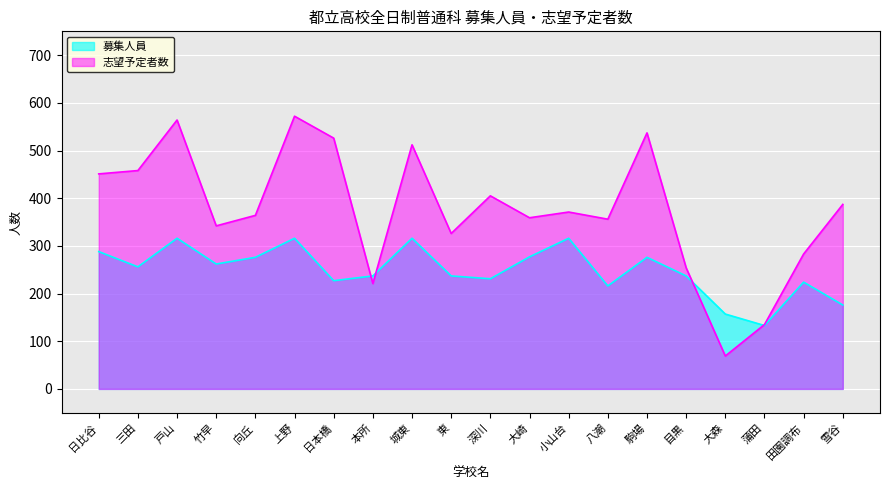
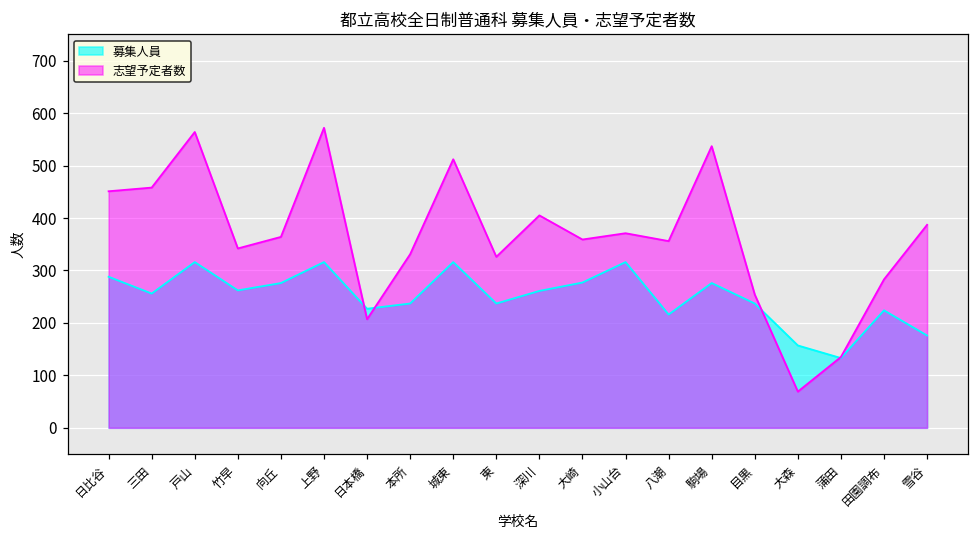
  {
    "募集人員": {
      "日比谷": 290,
      "三田": 260,
      "戸山": 320,
      "竹早": 260,
      "向丘": 280,
      "上野": 320,
      "日本橋": 230,
      "本所": 240,
      "城東": 320,
      "東": 240,
-     "深川": 230,
+     "深川": 260,
      "大崎": 280,
      "小山台": 320,
      "八潮": 220,
      "駒場": 280,
      "目黒": 240,
      "大森": 160,
      "田園調布": 220,
      "雪谷": 180
    },
    "志望予定者数": {
      "日比谷": 450,
      "三田": 460,
      "戸山": 560,
      "竹早": 340,
      "向丘": 360,
      "上野": 570,
-     "日本橋": 530,
-     "本所": 220,
+     "日本橋": 210,
+     "本所": 330,
      "城東": 510,
      "東": 330,
      "深川": 410,
      "大崎": 360,
      "小山台": 370,
      "八潮": 360,
      "駒場": 540,
      "目黒": 250,
      "大森": 70,
      "田園調布": 280,
      "雪谷": 390
    }
  }
